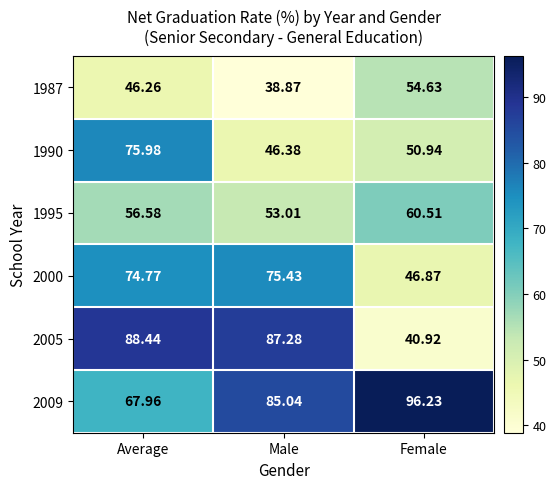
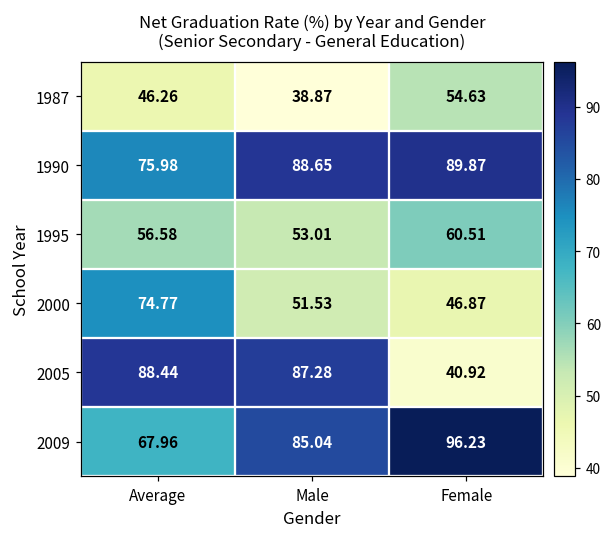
  {
    "1987": {
      "Average": 46.26,
      "Male": 38.87,
      "Female": 54.63
    },
    "1990": {
      "Average": 75.98,
-     "Male": 46.38,
-     "Female": 50.94
+     "Male": 88.65,
+     "Female": 89.87
    },
    "1995": {
      "Average": 56.58,
      "Male": 53.01,
      "Female": 60.51
    },
    "2000": {
      "Average": 74.77,
-     "Male": 75.43,
+     "Male": 51.53,
      "Female": 46.87
    },
    "2005": {
      "Average": 88.44,
      "Male": 87.28,
      "Female": 40.92
    },
    "2009": {
      "Average": 67.96,
      "Male": 85.04,
      "Female": 96.23
    }
  }
